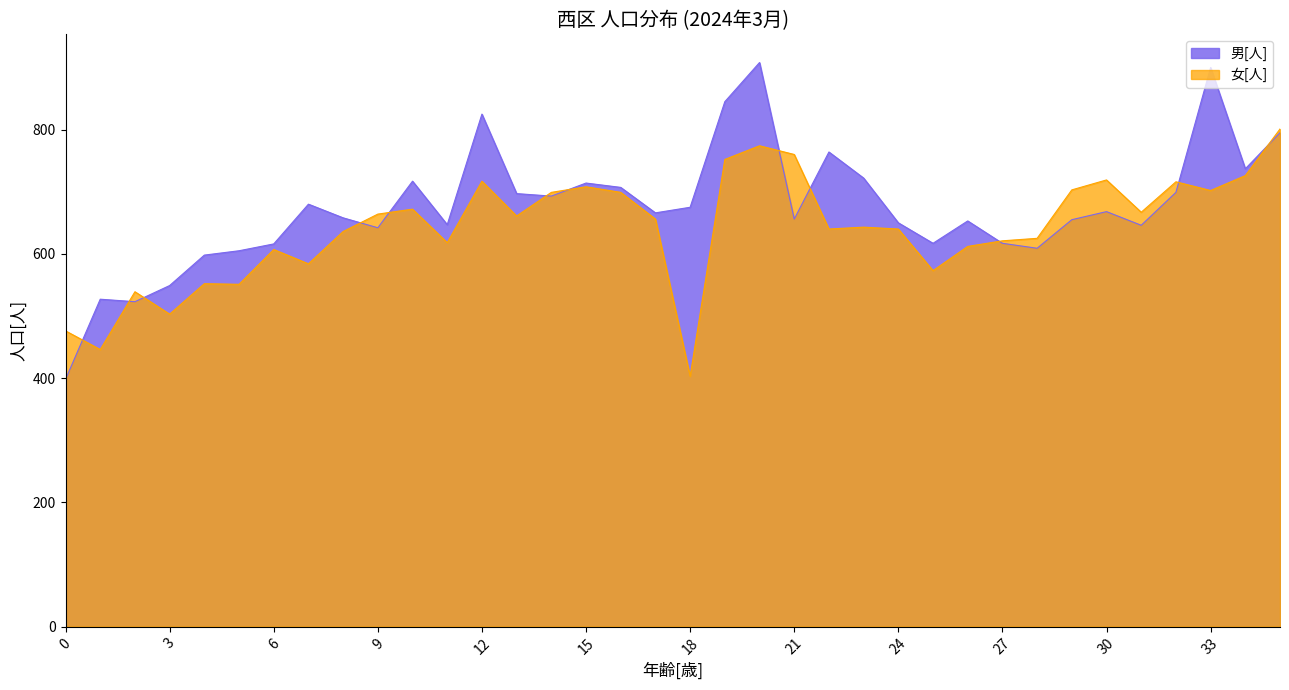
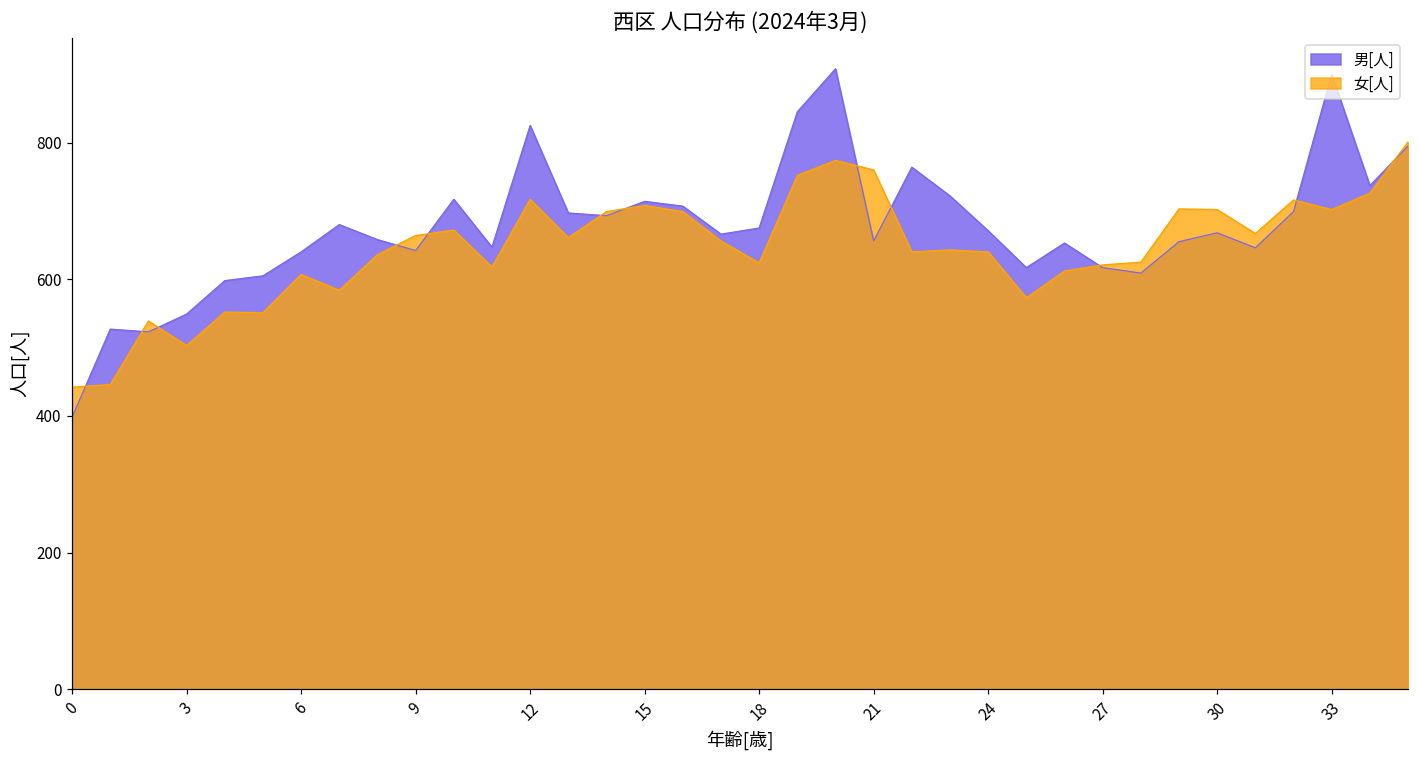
  {
    "男[人]": {
      "0": 400,
      "3": 550,
-     "6": 620,
+     "6": 640,
      "9": 640,
      "12": 830,
      "15": 710,
      "18": 680,
      "21": 660,
-     "24": 650,
+     "24": 670,
      "30": 670
    },
    "女[人]": {
-     "0": 480,
+     "0": 440,
      "3": 500,
      "6": 610,
      "9": 660,
      "12": 720,
      "15": 710,
-     "18": 400,
+     "18": 620,
      "21": 760,
      "24": 640,
-     "30": 720,
+     "30": 700,
      "33": 700
    }
  }
